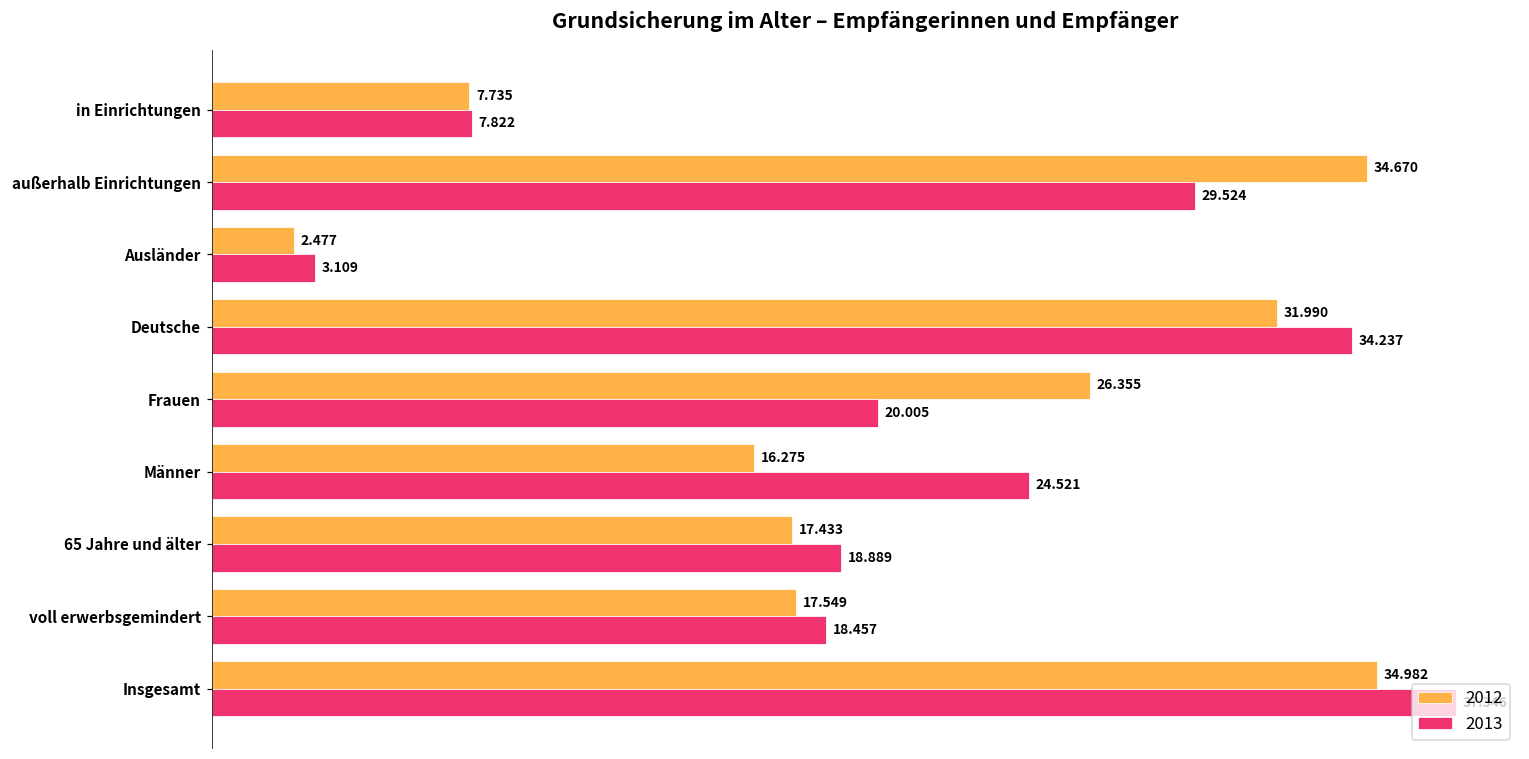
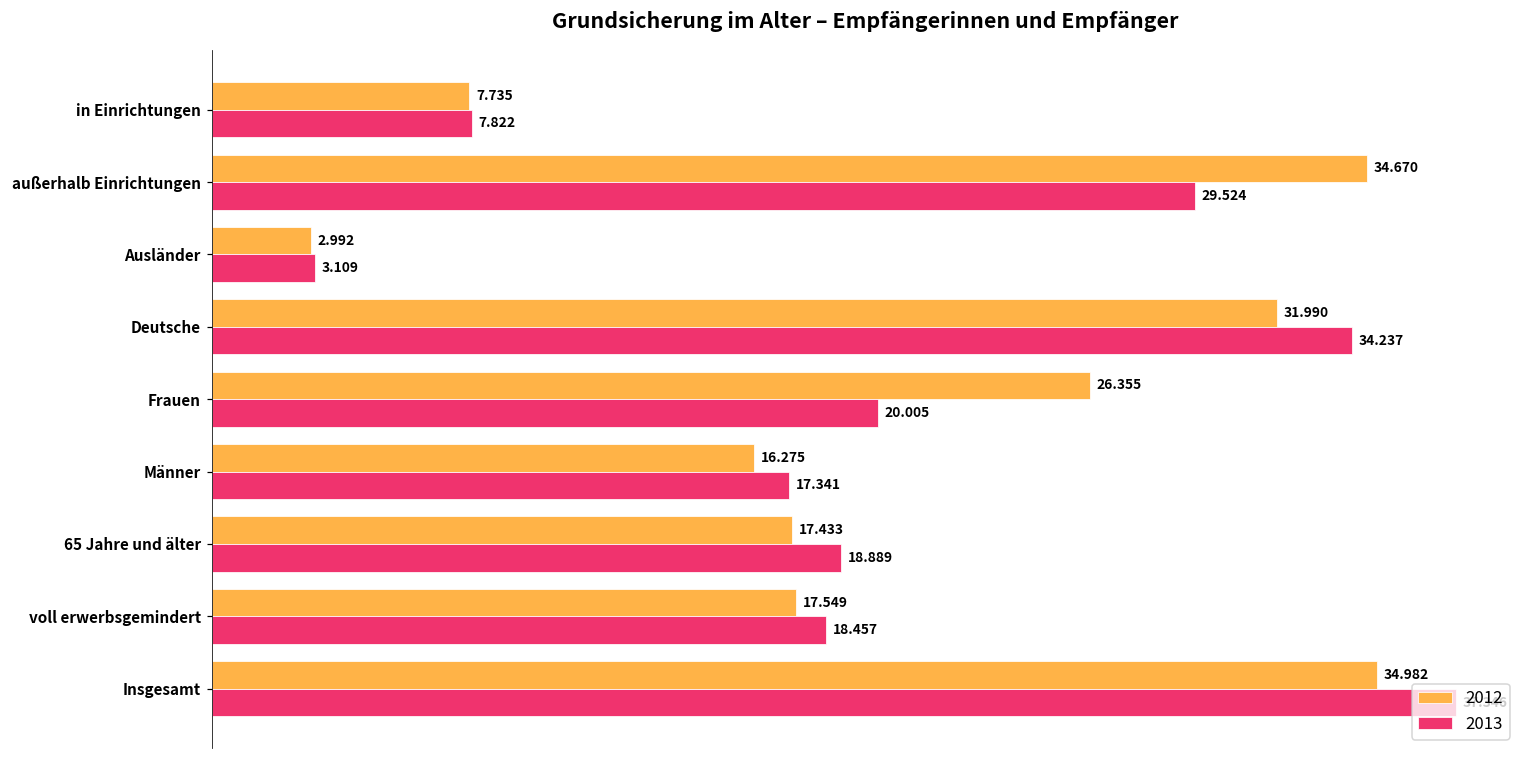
  {
    "2012": {
-     "Ausländer": 2.477
+     "Ausländer": 2.992
    },
    "2013": {
-     "Männer": 24.521
+     "Männer": 17.341
    }
  }
